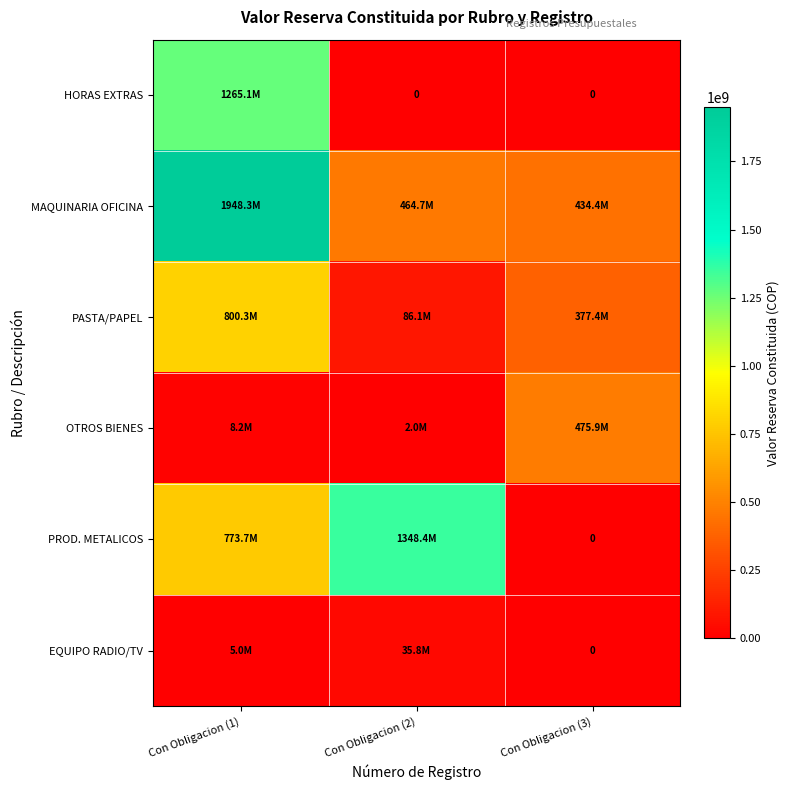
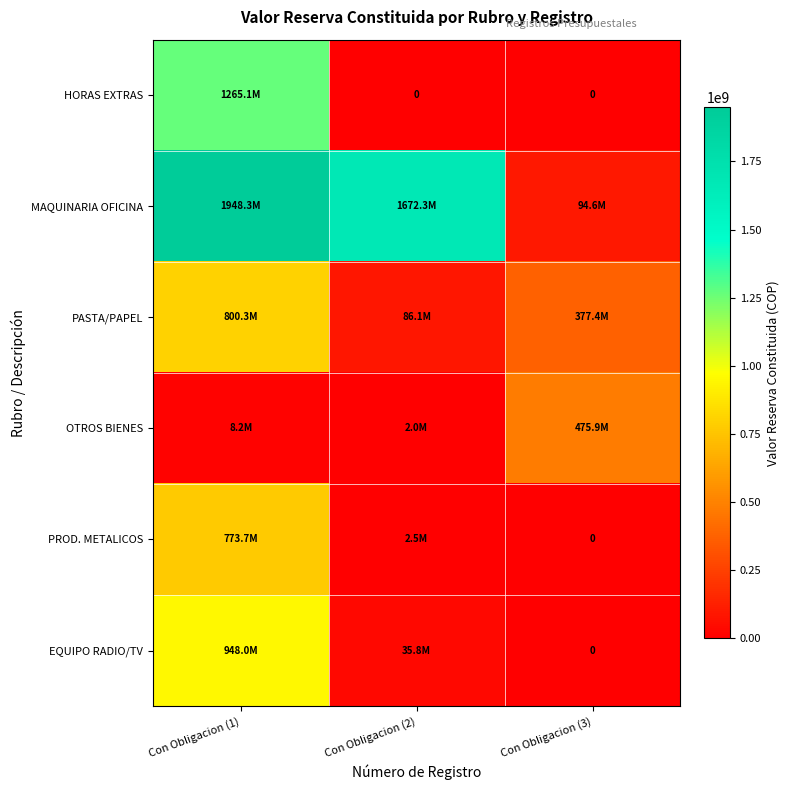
  {
    "HORAS EXTRAS": {
      "Con Obligacion (1)": "1265.1M",
      "Con Obligacion (2)": "0",
      "Con Obligacion (3)": "0"
    },
    "MAQUINARIA OFICINA": {
      "Con Obligacion (1)": "1948.3M",
-     "Con Obligacion (2)": "464.7M",
-     "Con Obligacion (3)": "434.4M"
+     "Con Obligacion (2)": "1672.3M",
+     "Con Obligacion (3)": "94.6M"
    },
    "PASTA/PAPEL": {
      "Con Obligacion (1)": "800.3M",
      "Con Obligacion (2)": "86.1M",
      "Con Obligacion (3)": "377.4M"
    },
    "OTROS BIENES": {
      "Con Obligacion (1)": "8.2M",
      "Con Obligacion (2)": "2.0M",
      "Con Obligacion (3)": "475.9M"
    },
    "PROD. METALICOS": {
      "Con Obligacion (1)": "773.7M",
-     "Con Obligacion (2)": "1348.4M",
+     "Con Obligacion (2)": "2.5M",
      "Con Obligacion (3)": "0"
    },
    "EQUIPO RADIO/TV": {
-     "Con Obligacion (1)": "5.0M",
+     "Con Obligacion (1)": "948.0M",
      "Con Obligacion (2)": "35.8M",
      "Con Obligacion (3)": "0"
    }
  }
